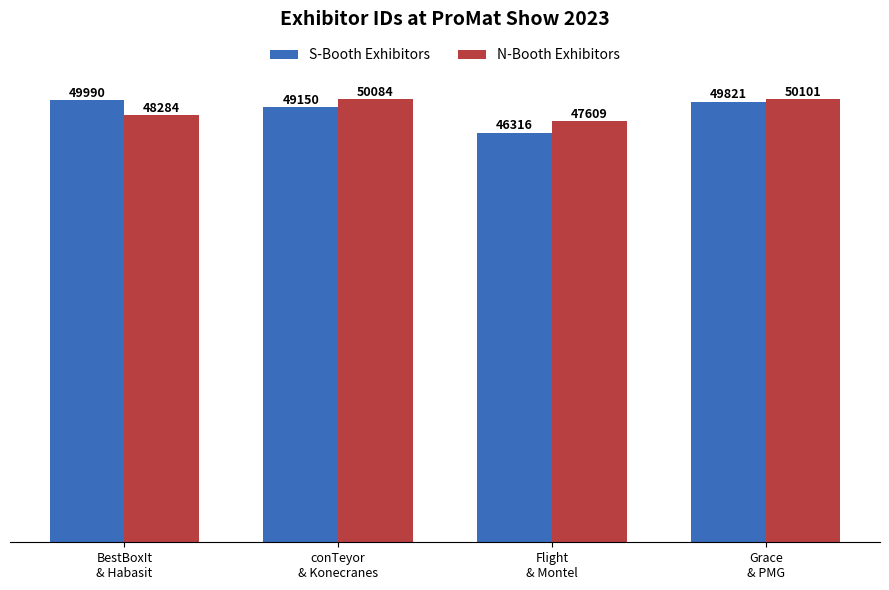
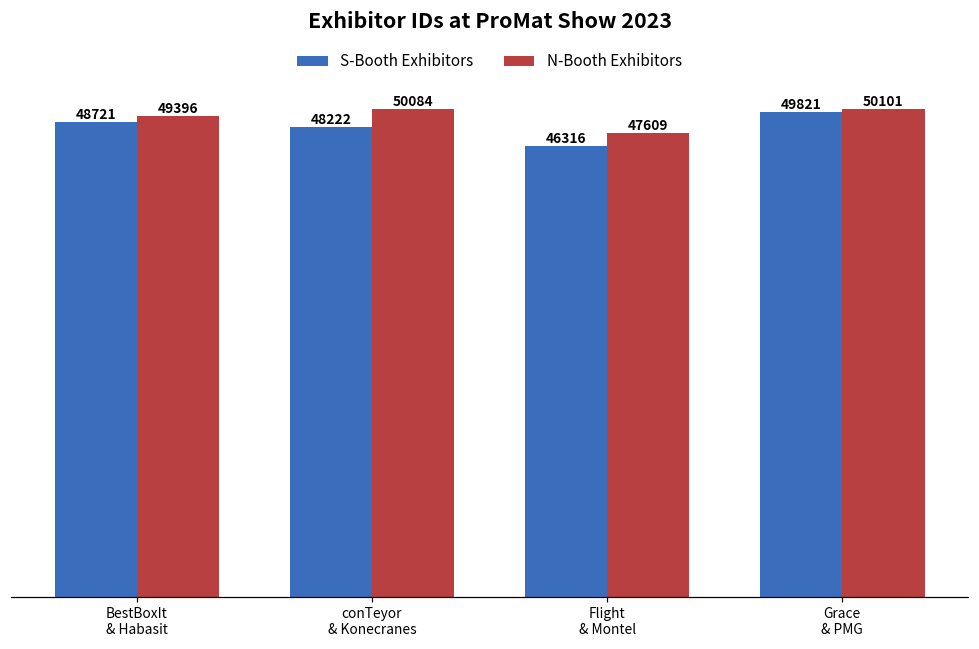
  {
    "S-Booth Exhibitors": {
-     "BestBoxIt & Habasit": 49990,
-     "conTeyor & Konecranes": 49150,
+     "BestBoxIt & Habasit": 48721,
+     "conTeyor & Konecranes": 48222,
      "Flight & Montel": 46316,
      "Grace & PMG": 49821
    },
    "N-Booth Exhibitors": {
-     "BestBoxIt & Habasit": 48284,
+     "BestBoxIt & Habasit": 49396,
      "conTeyor & Konecranes": 50084,
      "Flight & Montel": 47609,
      "Grace & PMG": 50101
    }
  }
